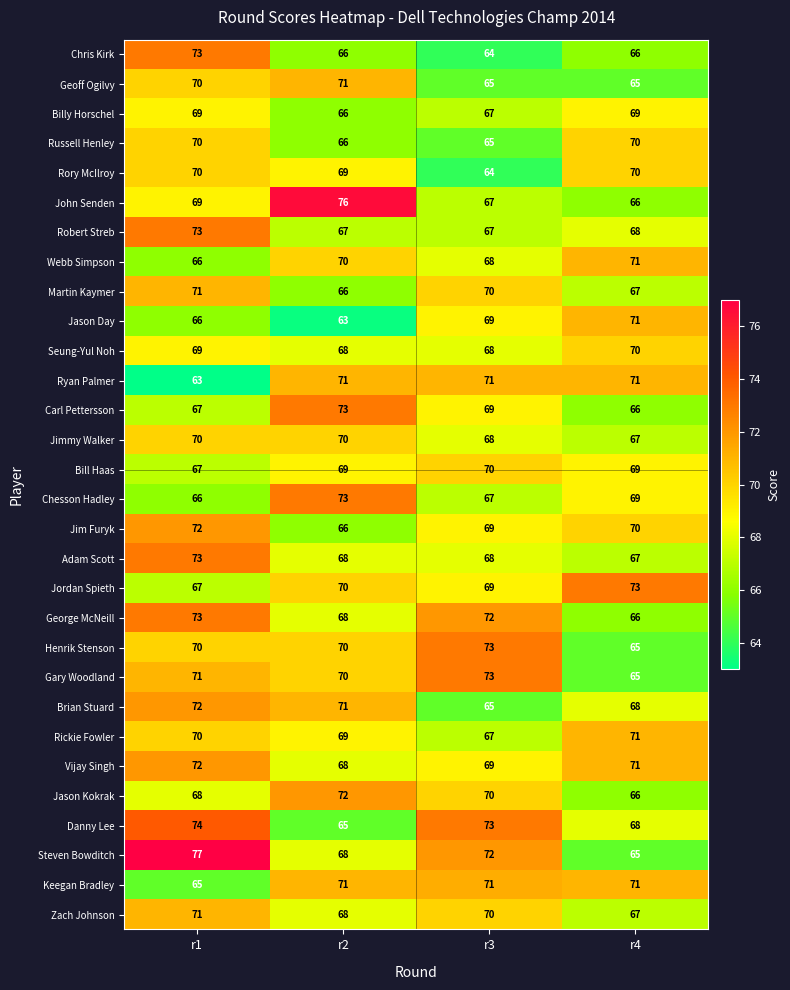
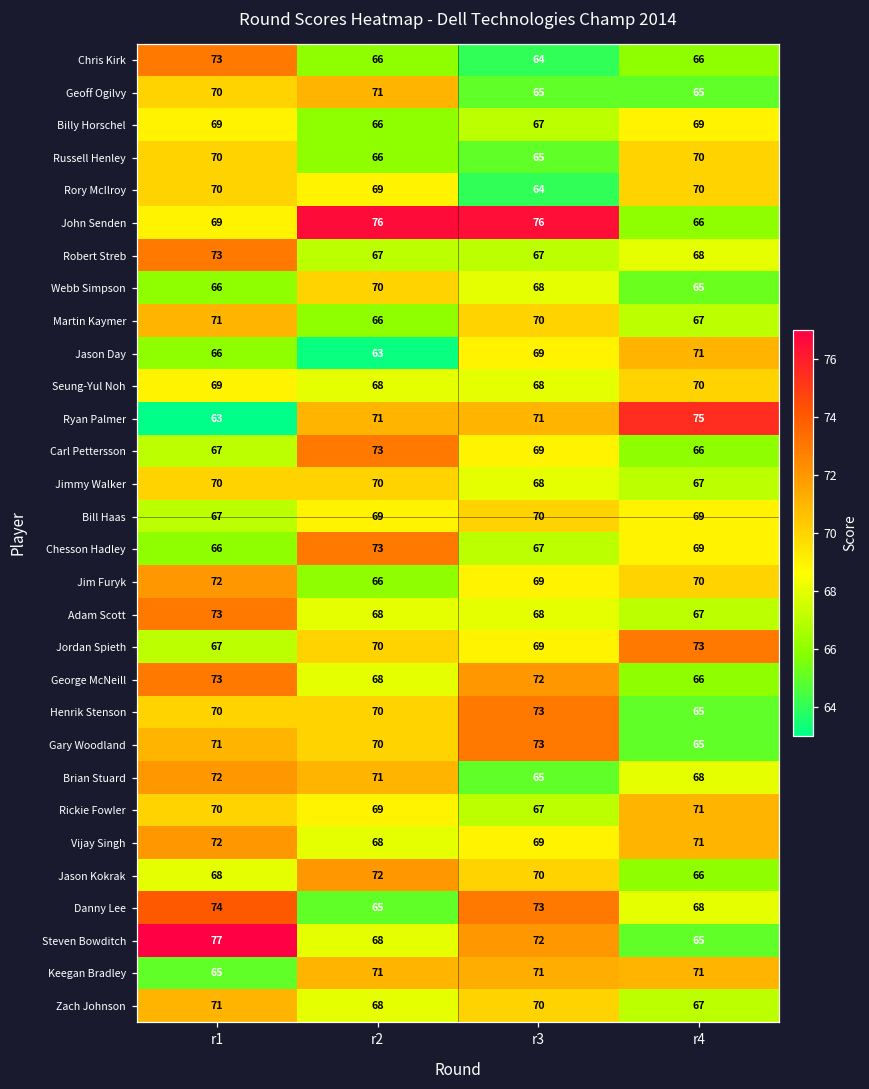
  {
    "Chris Kirk": {
      "r1": 73,
      "r2": 66,
      "r3": 64,
      "r4": 66
    },
    "Geoff Ogilvy": {
      "r1": 70,
      "r2": 71,
      "r3": 65,
      "r4": 65
    },
    "Billy Horschel": {
      "r1": 69,
      "r2": 66,
      "r3": 67,
      "r4": 69
    },
    "Russell Henley": {
      "r1": 70,
      "r2": 66,
      "r3": 65,
      "r4": 70
    },
    "Rory McIlroy": {
      "r1": 70,
      "r2": 69,
      "r3": 64,
      "r4": 70
    },
    "John Senden": {
      "r1": 69,
      "r2": 76,
-     "r3": 67,
+     "r3": 76,
      "r4": 66
    },
    "Robert Streb": {
      "r1": 73,
      "r2": 67,
      "r3": 67,
      "r4": 68
    },
    "Webb Simpson": {
      "r1": 66,
      "r2": 70,
      "r3": 68,
-     "r4": 71
+     "r4": 65
    },
    "Martin Kaymer": {
      "r1": 71,
      "r2": 66,
      "r3": 70,
      "r4": 67
    },
    "Jason Day": {
      "r1": 66,
      "r2": 63,
      "r3": 69,
      "r4": 71
    },
    "Seung-Yul Noh": {
      "r1": 69,
      "r2": 68,
      "r3": 68,
      "r4": 70
    },
    "Ryan Palmer": {
      "r1": 63,
      "r2": 71,
      "r3": 71,
-     "r4": 71
+     "r4": 75
    },
    "Carl Pettersson": {
      "r1": 67,
      "r2": 73,
      "r3": 69,
      "r4": 66
    },
    "Jimmy Walker": {
      "r1": 70,
      "r2": 70,
      "r3": 68,
      "r4": 67
    },
    "Bill Haas": {
      "r1": 67,
      "r2": 69,
      "r3": 70,
      "r4": 69
    },
    "Chesson Hadley": {
      "r1": 66,
      "r2": 73,
      "r3": 67,
      "r4": 69
    },
    "Jim Furyk": {
      "r1": 72,
      "r2": 66,
      "r3": 69,
      "r4": 70
    },
    "Adam Scott": {
      "r1": 73,
      "r2": 68,
      "r3": 68,
      "r4": 67
    },
    "Jordan Spieth": {
      "r1": 67,
      "r2": 70,
      "r3": 69,
      "r4": 73
    },
    "George McNeill": {
      "r1": 73,
      "r2": 68,
      "r3": 72,
      "r4": 66
    },
    "Henrik Stenson": {
      "r1": 70,
      "r2": 70,
      "r3": 73,
      "r4": 65
    },
    "Gary Woodland": {
      "r1": 71,
      "r2": 70,
      "r3": 73,
      "r4": 65
    },
    "Brian Stuard": {
      "r1": 72,
      "r2": 71,
      "r3": 65,
      "r4": 68
    },
    "Rickie Fowler": {
      "r1": 70,
      "r2": 69,
      "r3": 67,
      "r4": 71
    },
    "Vijay Singh": {
      "r1": 72,
      "r2": 68,
      "r3": 69,
      "r4": 71
    },
    "Jason Kokrak": {
      "r1": 68,
      "r2": 72,
      "r3": 70,
      "r4": 66
    },
    "Danny Lee": {
      "r1": 74,
      "r2": 65,
      "r3": 73,
      "r4": 68
    },
    "Steven Bowditch": {
      "r1": 77,
      "r2": 68,
      "r3": 72,
      "r4": 65
    },
    "Keegan Bradley": {
      "r1": 65,
      "r2": 71,
      "r3": 71,
      "r4": 71
    },
    "Zach Johnson": {
      "r1": 71,
      "r2": 68,
      "r3": 70,
      "r4": 67
    }
  }
